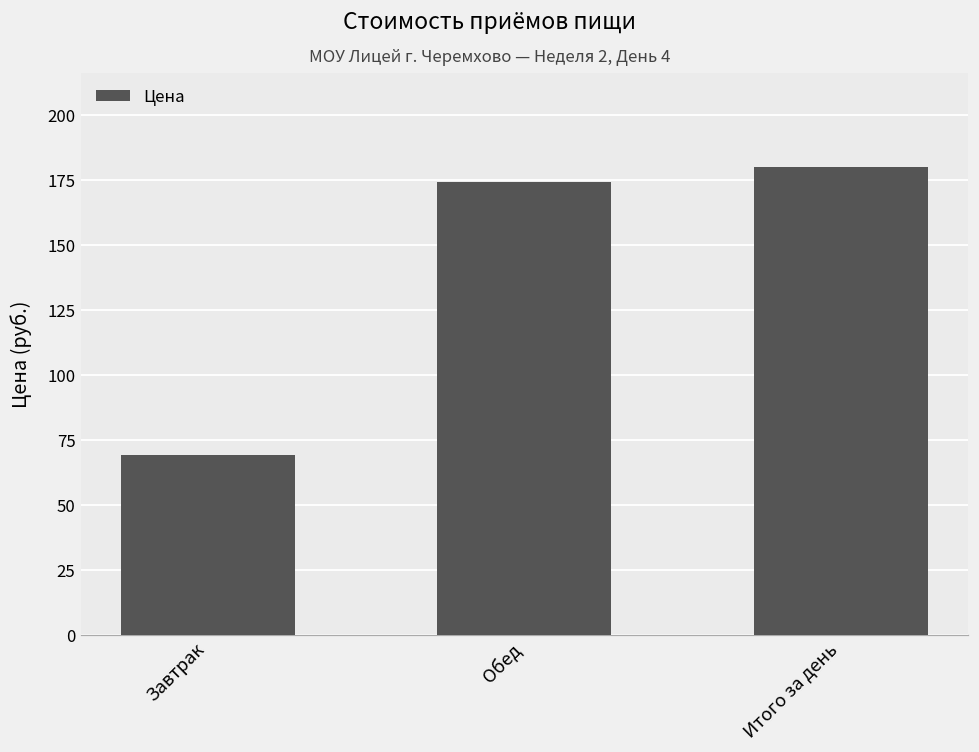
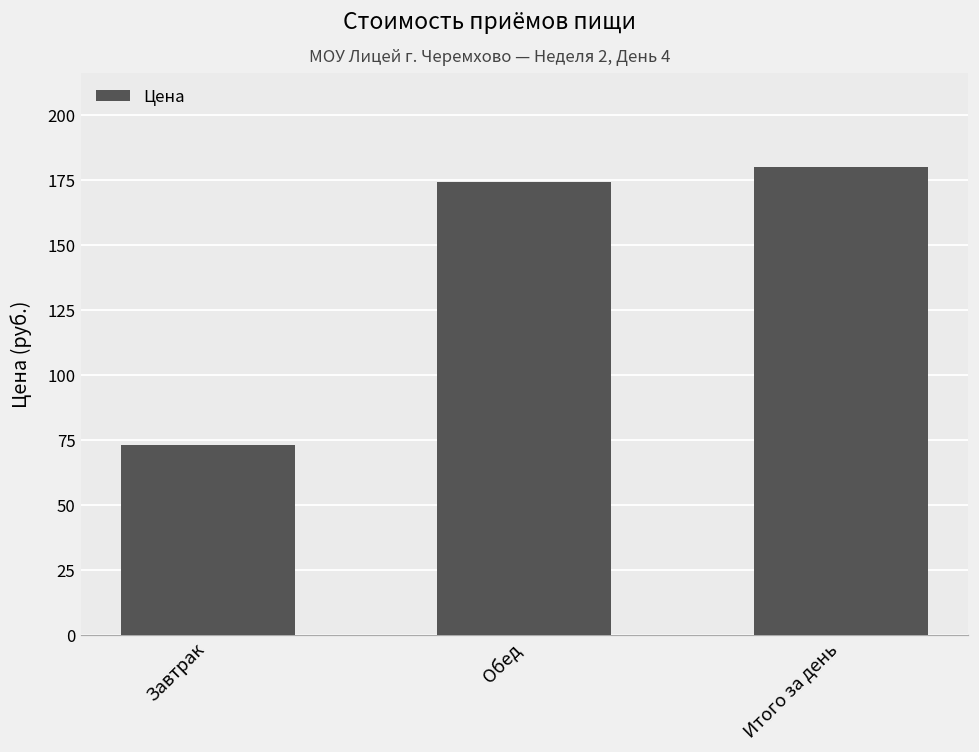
  {
-   "Завтрак": 69,
+   "Завтрак": 73,
    "Обед": 174,
    "Итого за день": 180
  }
